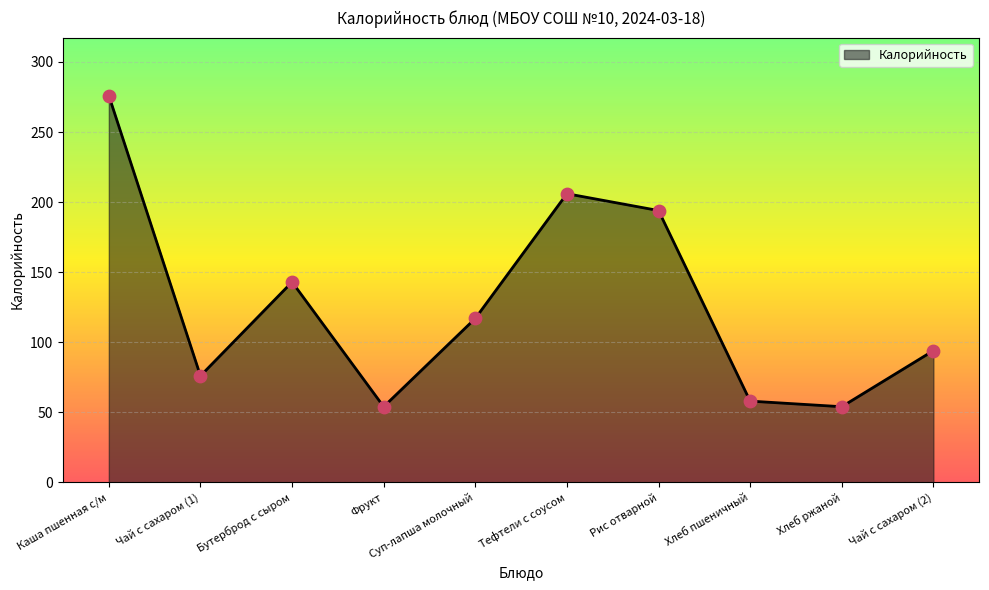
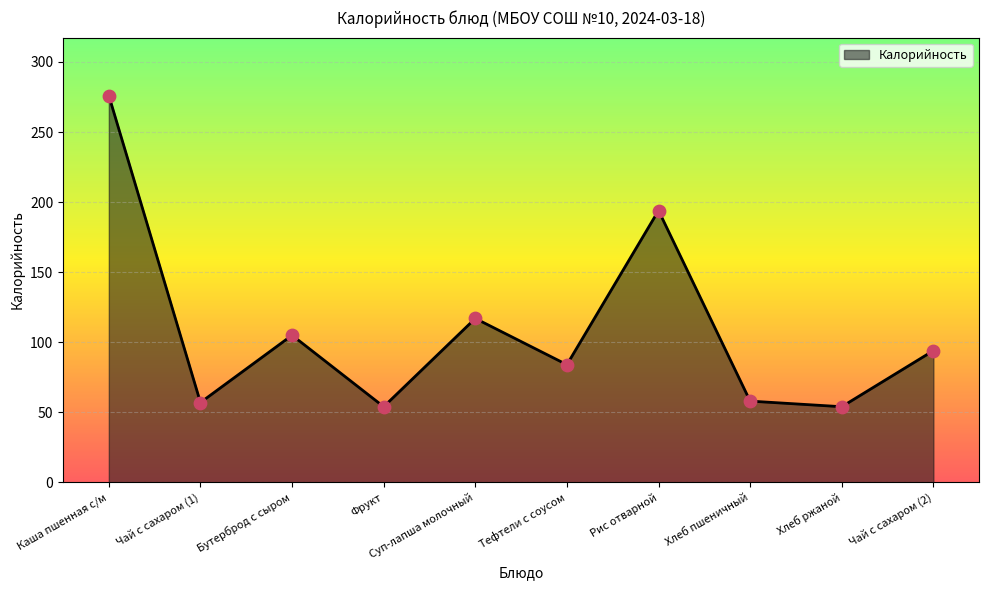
  {
    "Каша пшенная с/м": 276,
-   "Чай с сахаром (1)": 76,
-   "Бутерброд с сыром": 143,
+   "Чай с сахаром (1)": 57,
+   "Бутерброд с сыром": 105,
    "Фрукт": 54,
    "Суп-лапша молочный": 117,
-   "Тефтели с соусом": 206,
+   "Тефтели с соусом": 84,
    "Рис отварной": 194,
    "Хлеб пшеничный": 58,
    "Хлеб ржаной": 54,
    "Чай с сахаром (2)": 94
  }
